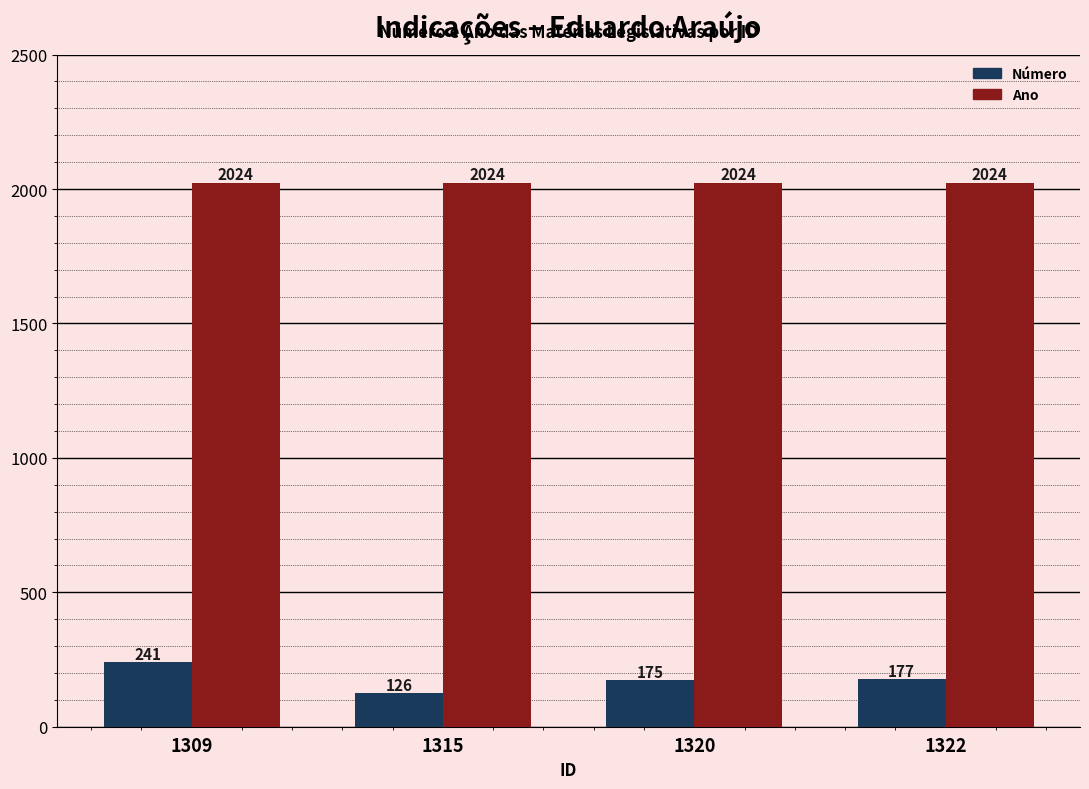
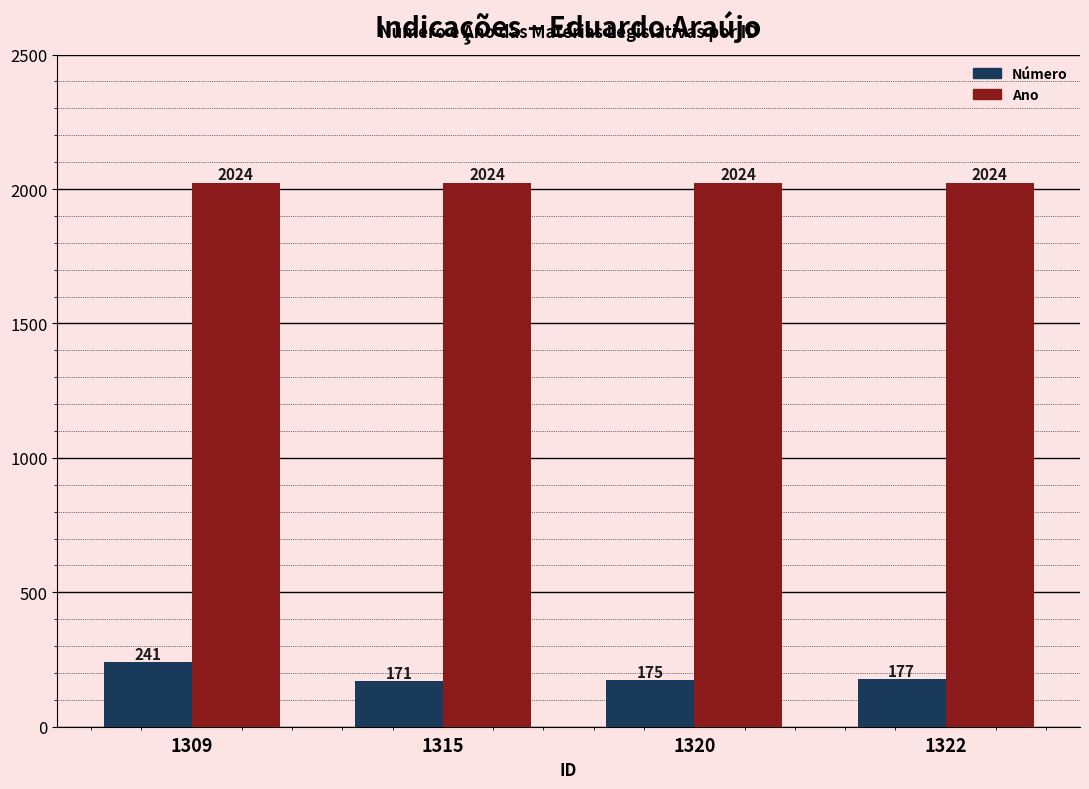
  {
    "Número": {
      "1309": 241,
-     "1315": 126,
+     "1315": 171,
      "1320": 175,
      "1322": 177
    },
    "Ano": {
      "1309": 2024,
      "1315": 2024,
      "1320": 2024,
      "1322": 2024
    }
  }
